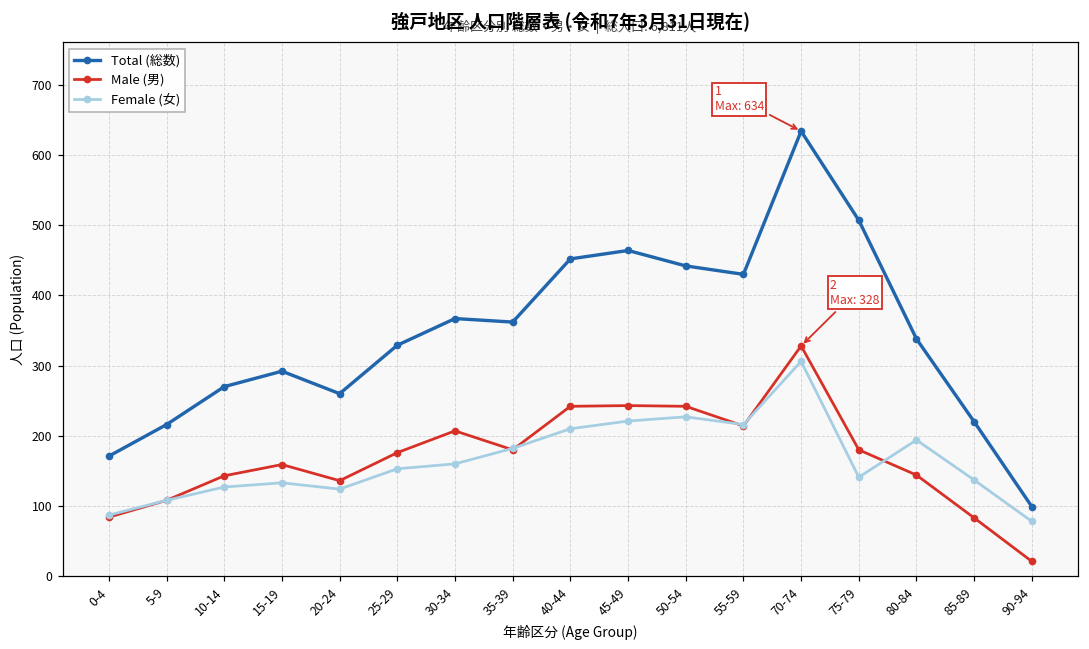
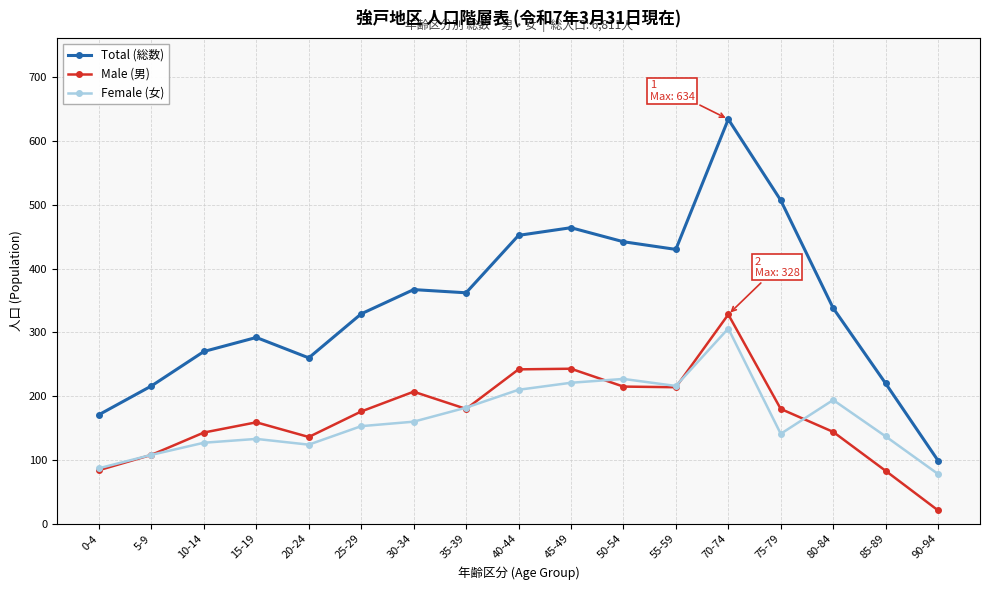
  {
    "Total (総数)": {
      "0-4": 170,
      "5-9": 220,
      "10-14": 270,
      "15-19": 290,
      "20-24": 260,
      "25-29": 330,
      "30-34": 370,
      "35-39": 360,
      "40-44": 450,
      "45-49": 460,
      "50-54": 440,
      "55-59": 430,
      "75-79": 510,
      "80-84": 340,
      "85-89": 220,
      "90-94": 100
    },
    "Male (男)": {
      "10-14": 140,
      "15-19": 160,
      "20-24": 140,
      "25-29": 180,
      "30-34": 210,
      "40-44": 240,
      "45-49": 240,
-     "50-54": 240,
+     "50-54": 220,
      "75-79": 180,
      "80-84": 140,
      "85-89": 80,
      "90-94": 20
    },
    "Female (女)": {
      "10-14": 130,
      "15-19": 130,
      "20-24": 120,
      "25-29": 150,
      "30-34": 160,
      "40-44": 210,
      "45-49": 220,
      "50-54": 230,
      "70-74": 310,
      "75-79": 140,
      "80-84": 190,
      "85-89": 140,
      "90-94": 80
    }
  }
